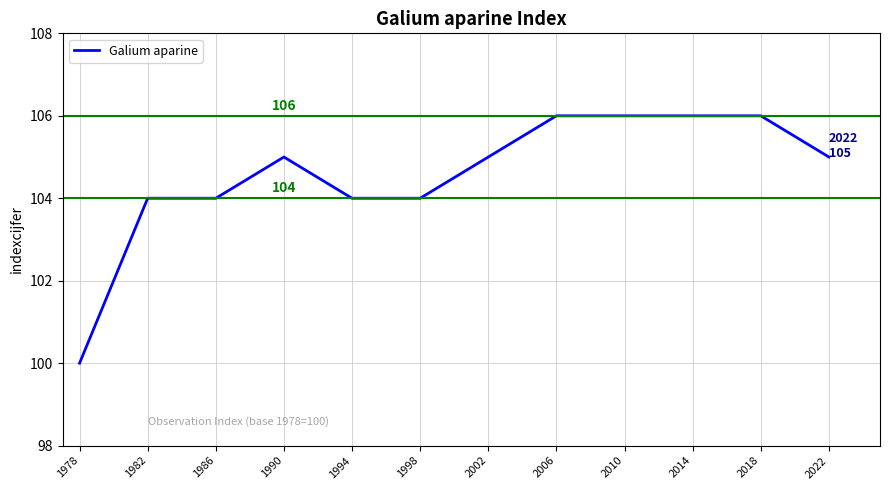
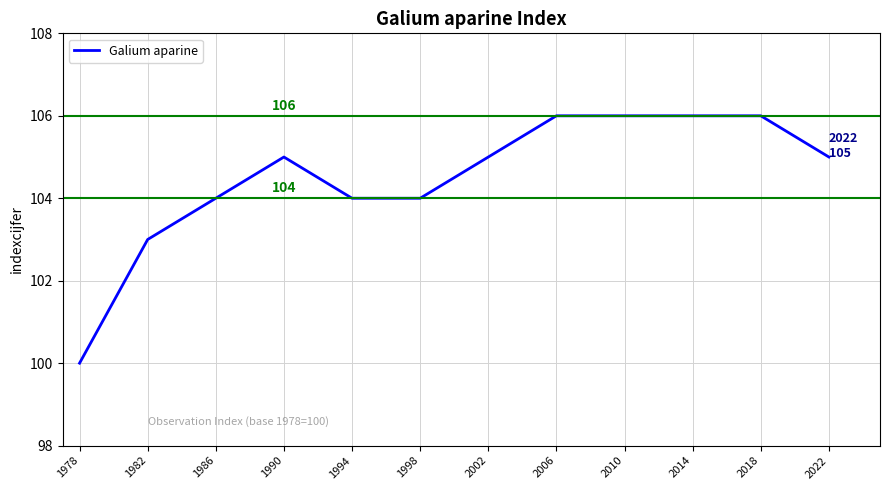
  {
    "1978": 100,
-   "1982": 104,
+   "1982": 103,
    "1986": 104,
    "1994": 104,
    "1998": 104,
    "2002": 105,
    "2006": 106,
    "2010": 106,
    "2014": 106,
    "2018": 106
  }
